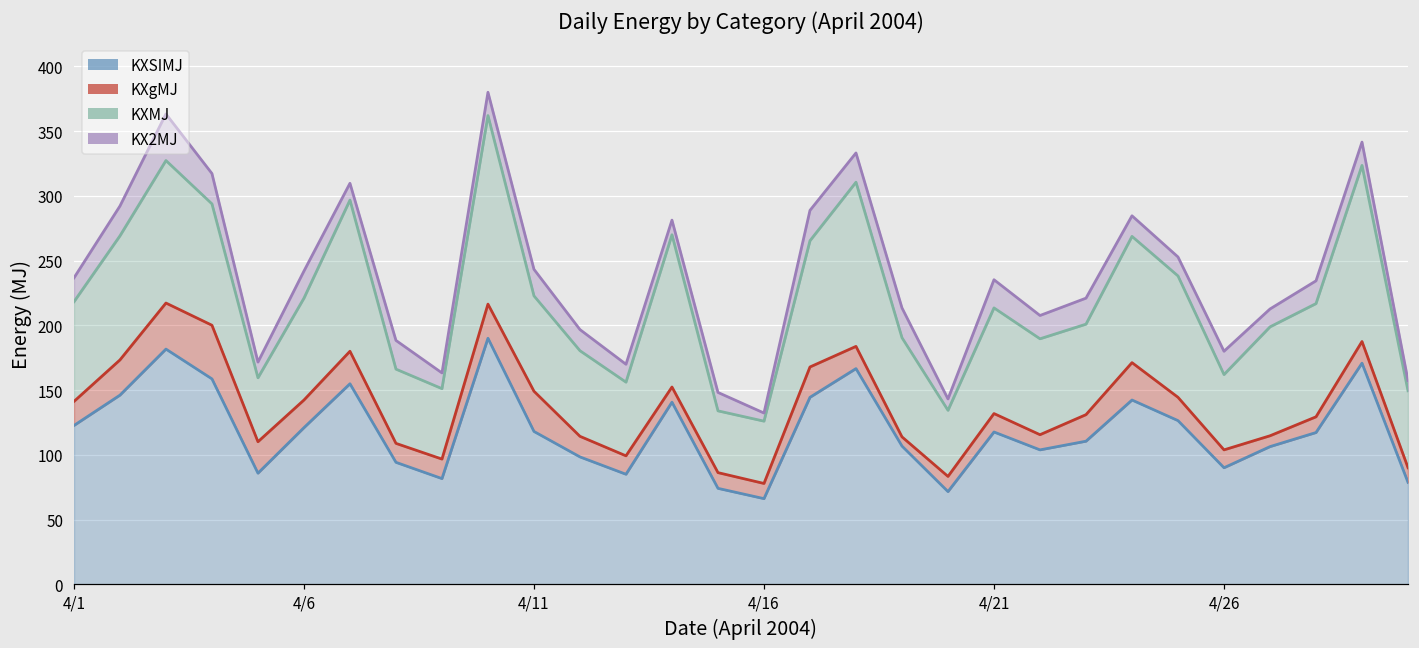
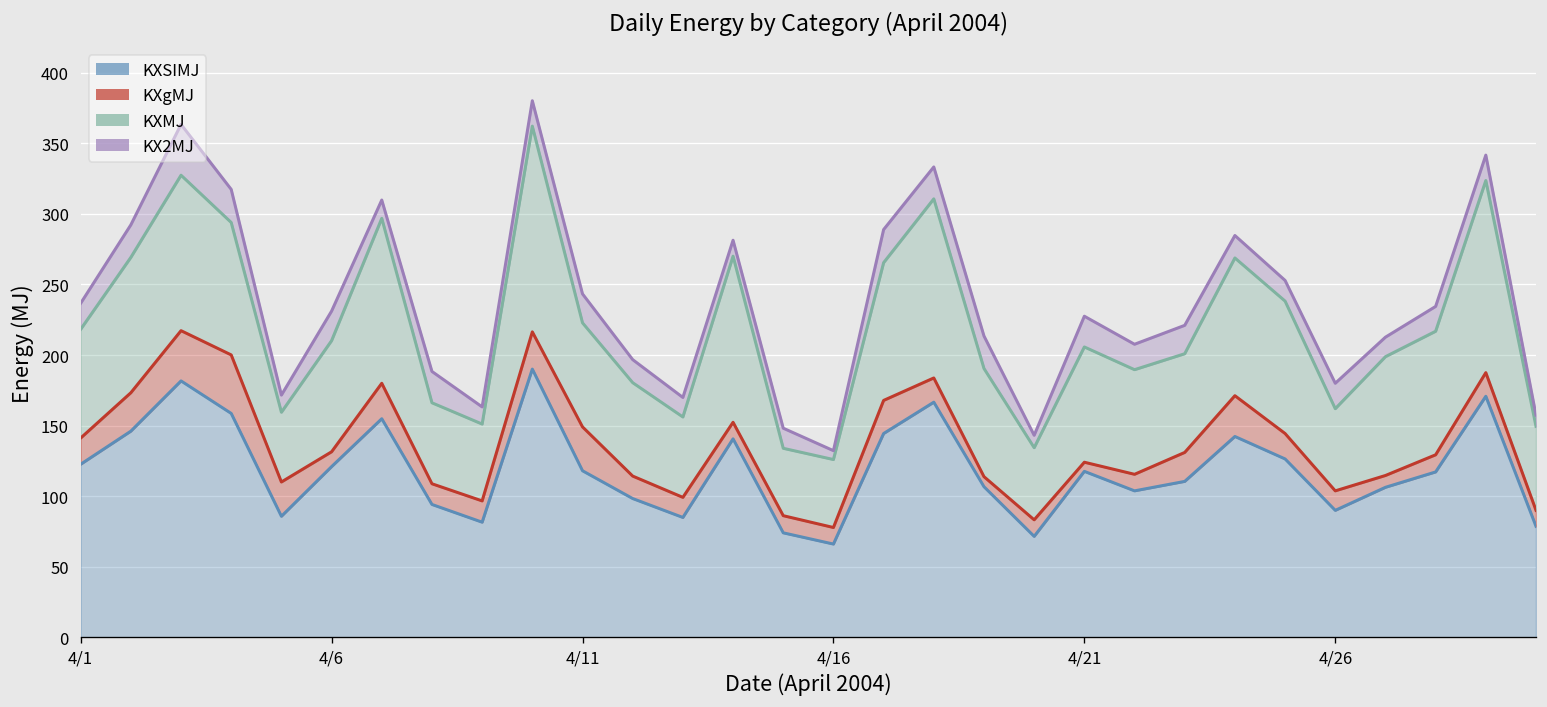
  {
    "KXgMJ": {
      "4/1": 19,
-     "4/6": 21,
+     "4/6": 11,
      "4/11": 31,
      "4/16": 12,
-     "4/21": 14,
+     "4/21": 6,
      "4/26": 14
    }
  }
